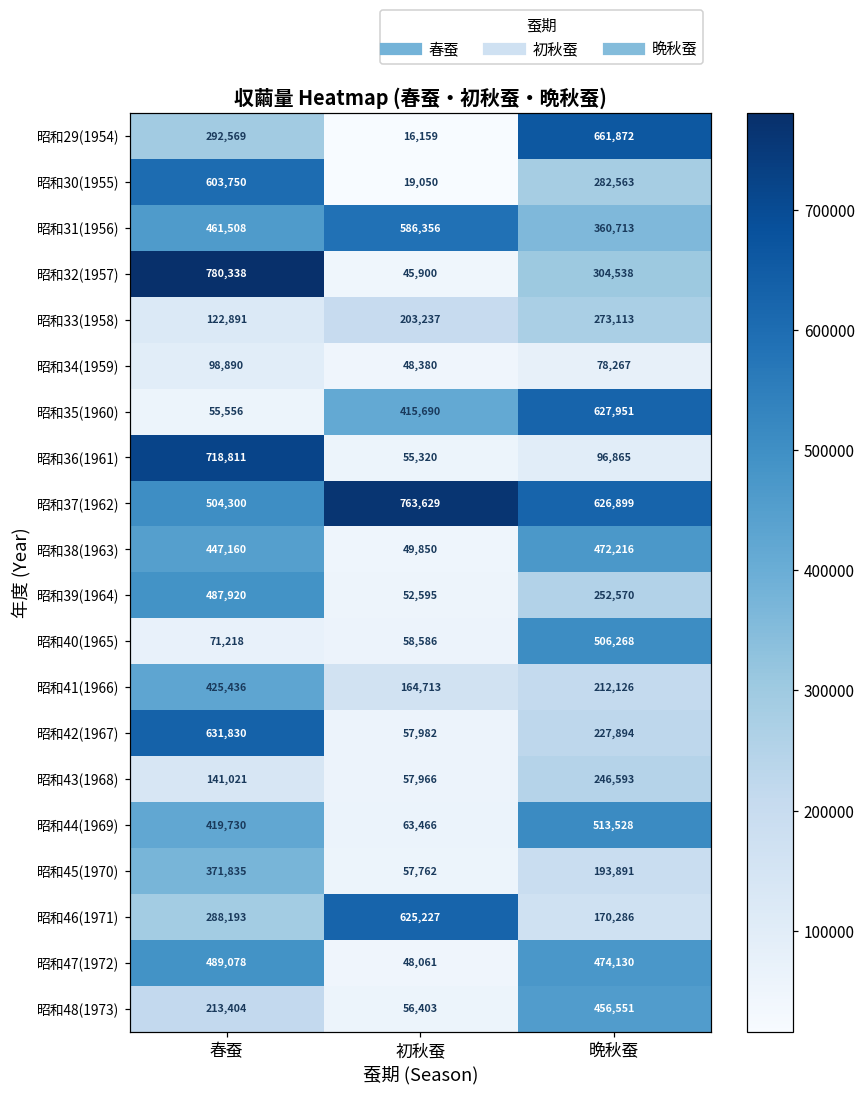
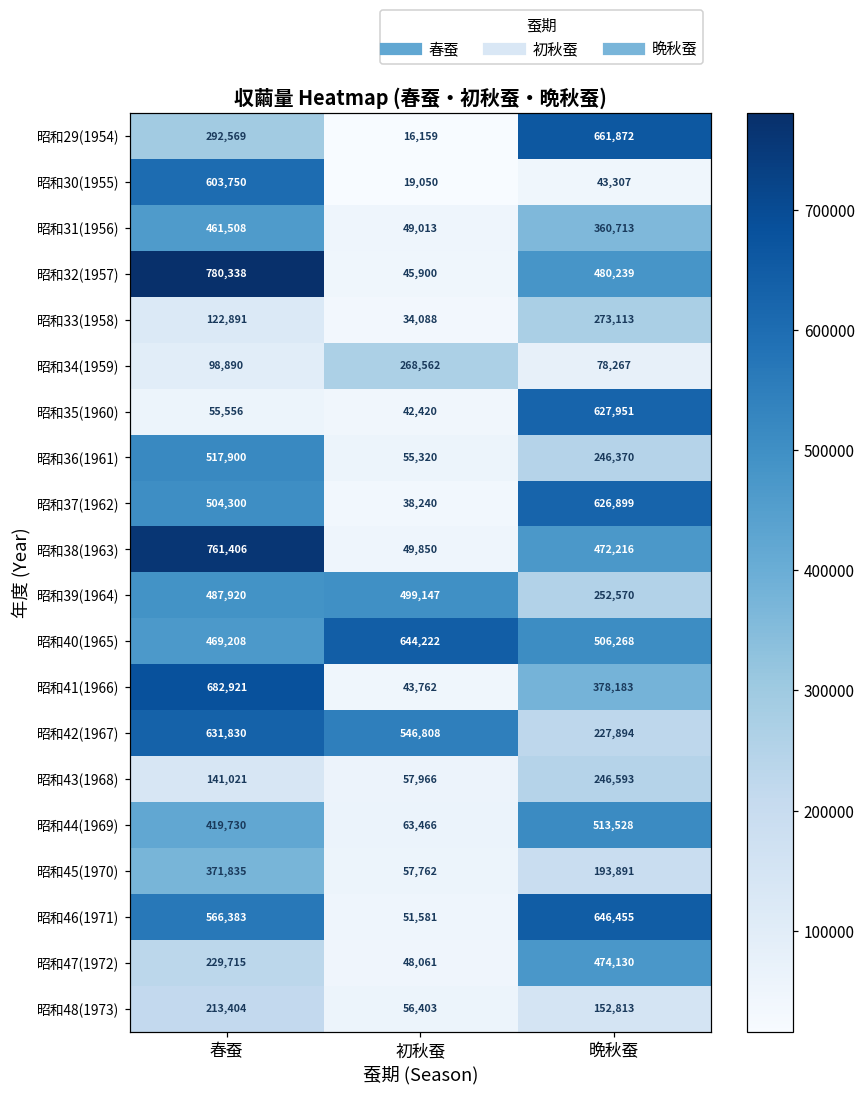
  {
    "昭和29(1954)": {
      "春蚕": "292,569",
      "初秋蚕": "16,159",
      "晩秋蚕": "661,872"
    },
    "昭和30(1955)": {
      "春蚕": "603,750",
      "初秋蚕": "19,050",
-     "晩秋蚕": "282,563"
+     "晩秋蚕": "43,307"
    },
    "昭和31(1956)": {
      "春蚕": "461,508",
-     "初秋蚕": "586,356",
+     "初秋蚕": "49,013",
      "晩秋蚕": "360,713"
    },
    "昭和32(1957)": {
      "春蚕": "780,338",
      "初秋蚕": "45,900",
-     "晩秋蚕": "304,538"
+     "晩秋蚕": "480,239"
    },
    "昭和33(1958)": {
      "春蚕": "122,891",
-     "初秋蚕": "203,237",
+     "初秋蚕": "34,088",
      "晩秋蚕": "273,113"
    },
    "昭和34(1959)": {
      "春蚕": "98,890",
-     "初秋蚕": "48,380",
+     "初秋蚕": "268,562",
      "晩秋蚕": "78,267"
    },
    "昭和35(1960)": {
      "春蚕": "55,556",
-     "初秋蚕": "415,690",
+     "初秋蚕": "42,420",
      "晩秋蚕": "627,951"
    },
    "昭和36(1961)": {
-     "春蚕": "718,811",
+     "春蚕": "517,900",
      "初秋蚕": "55,320",
-     "晩秋蚕": "96,865"
+     "晩秋蚕": "246,370"
    },
    "昭和37(1962)": {
      "春蚕": "504,300",
-     "初秋蚕": "763,629",
+     "初秋蚕": "38,240",
      "晩秋蚕": "626,899"
    },
    "昭和38(1963)": {
-     "春蚕": "447,160",
+     "春蚕": "761,406",
      "初秋蚕": "49,850",
      "晩秋蚕": "472,216"
    },
    "昭和39(1964)": {
      "春蚕": "487,920",
-     "初秋蚕": "52,595",
+     "初秋蚕": "499,147",
      "晩秋蚕": "252,570"
    },
    "昭和40(1965)": {
-     "春蚕": "71,218",
-     "初秋蚕": "58,586",
+     "春蚕": "469,208",
+     "初秋蚕": "644,222",
      "晩秋蚕": "506,268"
    },
    "昭和41(1966)": {
-     "春蚕": "425,436",
-     "初秋蚕": "164,713",
-     "晩秋蚕": "212,126"
+     "春蚕": "682,921",
+     "初秋蚕": "43,762",
+     "晩秋蚕": "378,183"
    },
    "昭和42(1967)": {
      "春蚕": "631,830",
-     "初秋蚕": "57,982",
+     "初秋蚕": "546,808",
      "晩秋蚕": "227,894"
    },
    "昭和43(1968)": {
      "春蚕": "141,021",
      "初秋蚕": "57,966",
      "晩秋蚕": "246,593"
    },
    "昭和44(1969)": {
      "春蚕": "419,730",
      "初秋蚕": "63,466",
      "晩秋蚕": "513,528"
    },
    "昭和45(1970)": {
      "春蚕": "371,835",
      "初秋蚕": "57,762",
      "晩秋蚕": "193,891"
    },
    "昭和46(1971)": {
-     "春蚕": "288,193",
-     "初秋蚕": "625,227",
-     "晩秋蚕": "170,286"
+     "春蚕": "566,383",
+     "初秋蚕": "51,581",
+     "晩秋蚕": "646,455"
    },
    "昭和47(1972)": {
-     "春蚕": "489,078",
+     "春蚕": "229,715",
      "初秋蚕": "48,061",
      "晩秋蚕": "474,130"
    },
    "昭和48(1973)": {
      "春蚕": "213,404",
      "初秋蚕": "56,403",
-     "晩秋蚕": "456,551"
+     "晩秋蚕": "152,813"
    }
  }
